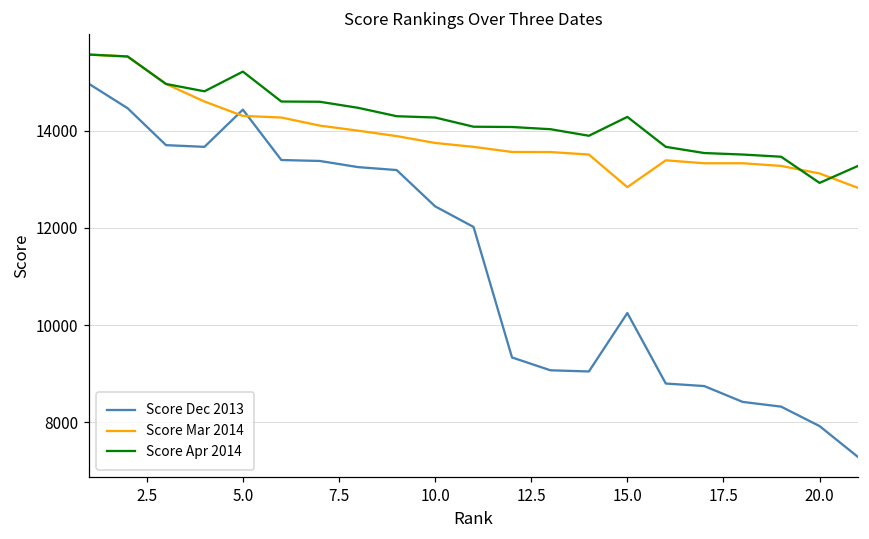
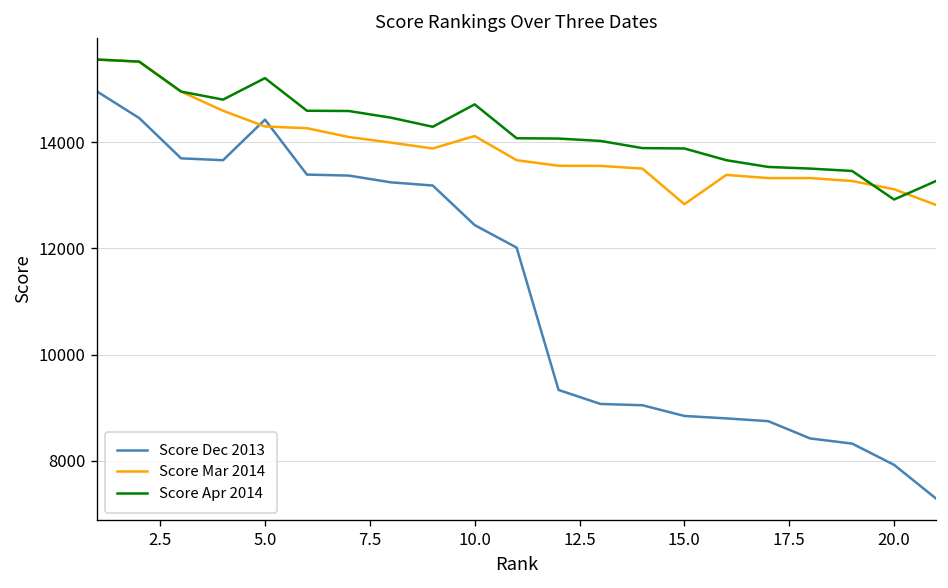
  {
    "Score Dec 2013": {
      "5.0": 14400,
      "10.0": 12400,
-     "15.0": 10200,
+     "15.0": 8800,
      "20.0": 7900
    },
    "Score Mar 2014": {
      "5.0": 14300,
-     "10.0": 13700,
+     "10.0": 14100,
      "15.0": 12800,
      "20.0": 13100
    },
    "Score Apr 2014": {
      "5.0": 15200,
-     "10.0": 14300,
-     "15.0": 14300,
+     "10.0": 14700,
+     "15.0": 13900,
      "20.0": 12900
    }
  }
